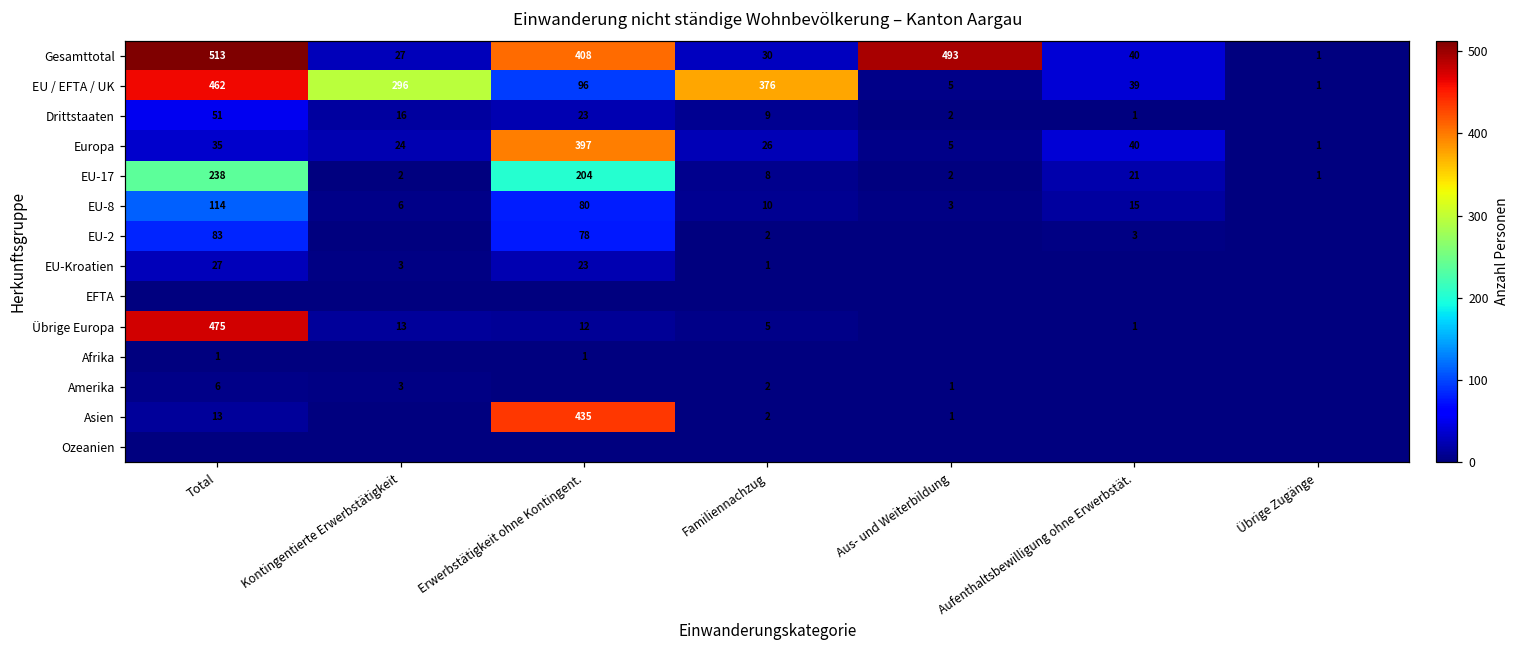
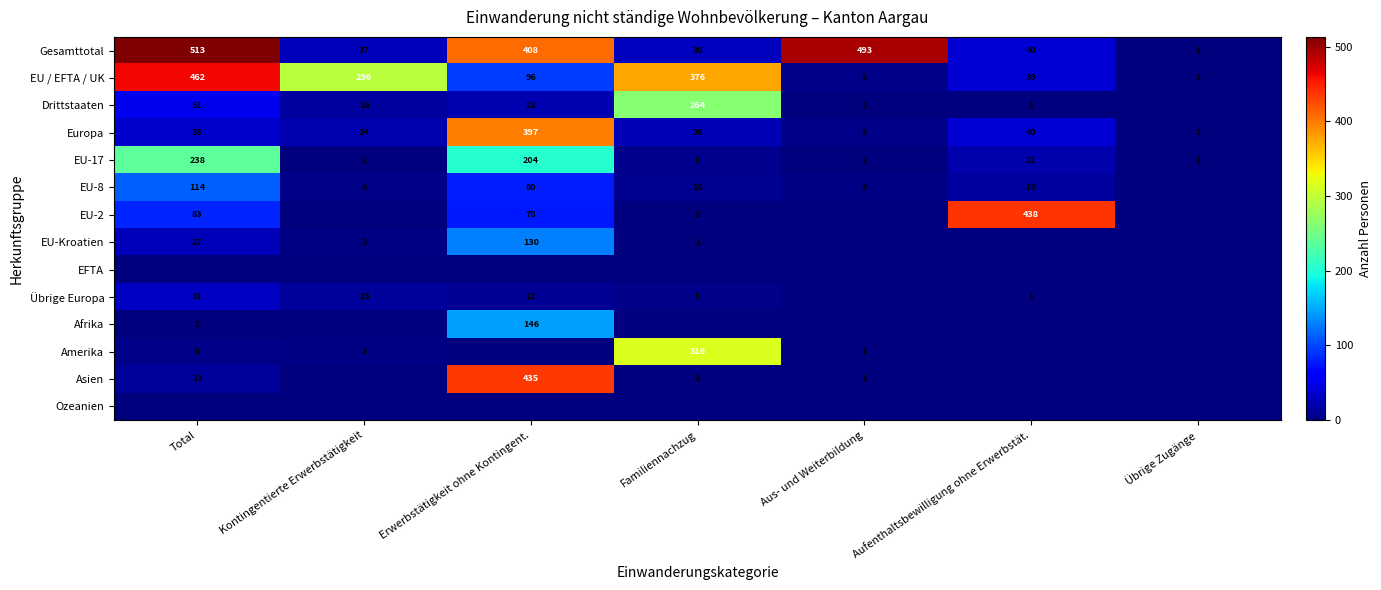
  {
    "Gesamttotal": {
      "Total": 513,
      "Kontingentierte Erwerbstätigkeit": 27,
      "Erwerbstätigkeit ohne Kontingent.": 408,
      "Familiennachzug": 30,
      "Aus- und Weiterbildung": 493,
      "Aufenthaltsbewilligung ohne Erwerbstät.": 40,
      "Übrige Zugänge": 1
    },
    "EU / EFTA / UK": {
      "Total": 462,
      "Kontingentierte Erwerbstätigkeit": 296,
      "Erwerbstätigkeit ohne Kontingent.": 96,
      "Familiennachzug": 376,
      "Aus- und Weiterbildung": 5,
      "Aufenthaltsbewilligung ohne Erwerbstät.": 39,
      "Übrige Zugänge": 1
    },
    "Drittstaaten": {
      "Total": 51,
      "Kontingentierte Erwerbstätigkeit": 16,
      "Erwerbstätigkeit ohne Kontingent.": 23,
-     "Familiennachzug": 9,
+     "Familiennachzug": 264,
      "Aus- und Weiterbildung": 2,
      "Aufenthaltsbewilligung ohne Erwerbstät.": 1
    },
    "Europa": {
      "Total": 35,
      "Kontingentierte Erwerbstätigkeit": 24,
      "Erwerbstätigkeit ohne Kontingent.": 397,
      "Familiennachzug": 26,
      "Aus- und Weiterbildung": 5,
      "Aufenthaltsbewilligung ohne Erwerbstät.": 40,
      "Übrige Zugänge": 1
    },
    "EU-17": {
      "Total": 238,
      "Kontingentierte Erwerbstätigkeit": 2,
      "Erwerbstätigkeit ohne Kontingent.": 204,
      "Familiennachzug": 8,
      "Aus- und Weiterbildung": 2,
      "Aufenthaltsbewilligung ohne Erwerbstät.": 21,
      "Übrige Zugänge": 1
    },
    "EU-8": {
      "Total": 114,
      "Kontingentierte Erwerbstätigkeit": 6,
      "Erwerbstätigkeit ohne Kontingent.": 80,
      "Familiennachzug": 10,
      "Aus- und Weiterbildung": 3,
      "Aufenthaltsbewilligung ohne Erwerbstät.": 15
    },
    "EU-2": {
      "Total": 83,
      "Erwerbstätigkeit ohne Kontingent.": 78,
      "Familiennachzug": 2,
-     "Aufenthaltsbewilligung ohne Erwerbstät.": 3
+     "Aufenthaltsbewilligung ohne Erwerbstät.": 438
    },
    "EU-Kroatien": {
      "Total": 27,
      "Kontingentierte Erwerbstätigkeit": 3,
-     "Erwerbstätigkeit ohne Kontingent.": 23,
+     "Erwerbstätigkeit ohne Kontingent.": 130,
      "Familiennachzug": 1
    },
    "Übrige Europa": {
-     "Total": 475,
+     "Total": 31,
      "Kontingentierte Erwerbstätigkeit": 13,
      "Erwerbstätigkeit ohne Kontingent.": 12,
      "Familiennachzug": 5,
      "Aufenthaltsbewilligung ohne Erwerbstät.": 1
    },
    "Afrika": {
      "Total": 1,
-     "Erwerbstätigkeit ohne Kontingent.": 1
+     "Erwerbstätigkeit ohne Kontingent.": 146
    },
    "Amerika": {
      "Total": 6,
      "Kontingentierte Erwerbstätigkeit": 3,
-     "Familiennachzug": 2,
+     "Familiennachzug": 316,
      "Aus- und Weiterbildung": 1
    },
    "Asien": {
      "Total": 13,
      "Erwerbstätigkeit ohne Kontingent.": 435,
      "Familiennachzug": 2,
      "Aus- und Weiterbildung": 1
    }
  }
